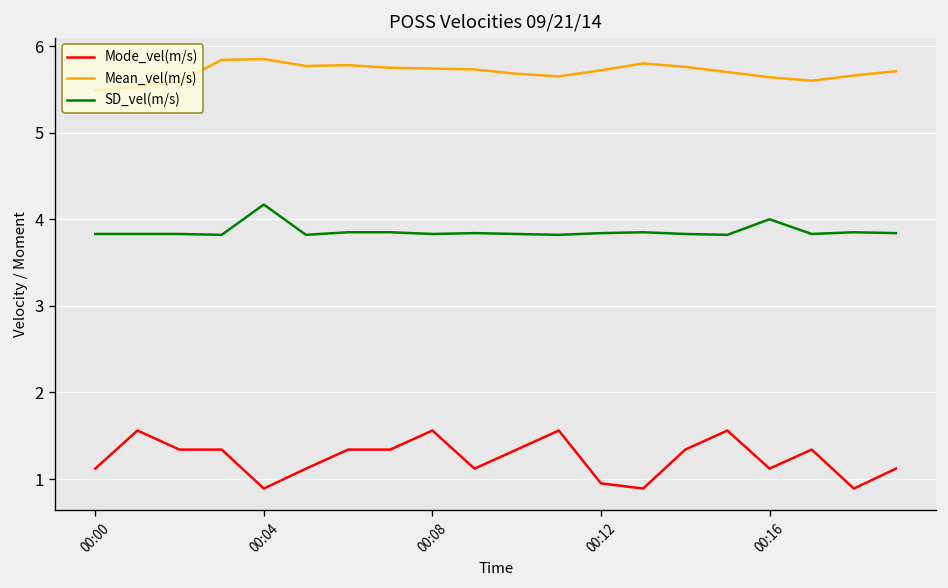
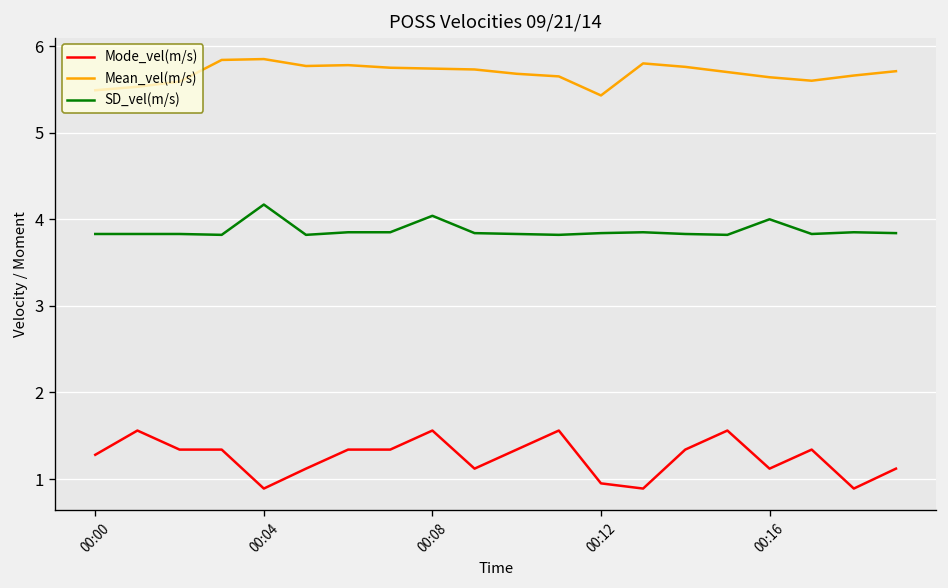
  {
    "Mode_vel(m/s)": {
-     "00:00": 1.1,
+     "00:00": 1.3,
      "00:04": 0.9,
      "00:08": 1.6,
      "00:12": 1.0,
      "00:16": 1.1
    },
    "Mean_vel(m/s)": {
      "00:04": 5.9,
      "00:08": 5.7,
-     "00:12": 5.7,
+     "00:12": 5.4,
      "00:16": 5.6
    },
    "SD_vel(m/s)": {
      "00:00": 3.8,
      "00:04": 4.2,
-     "00:08": 3.8,
+     "00:08": 4.0,
      "00:12": 3.8,
      "00:16": 4.0
    }
  }
